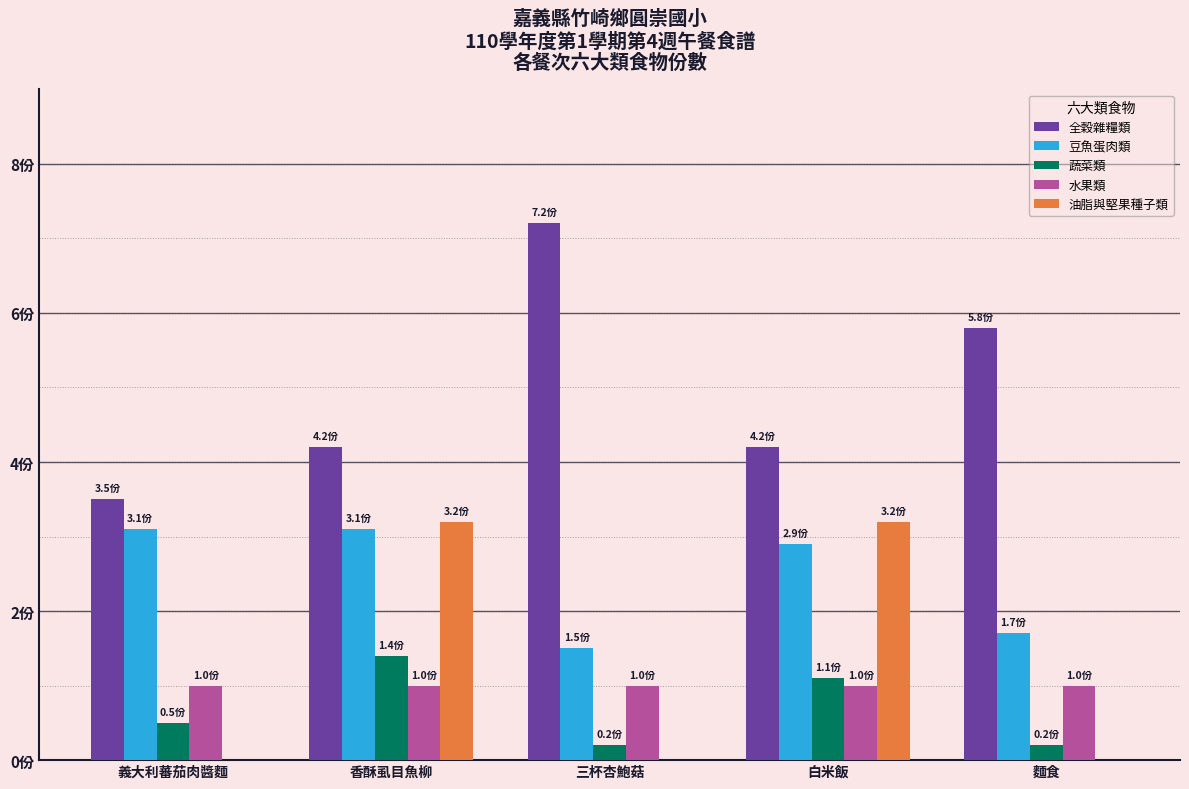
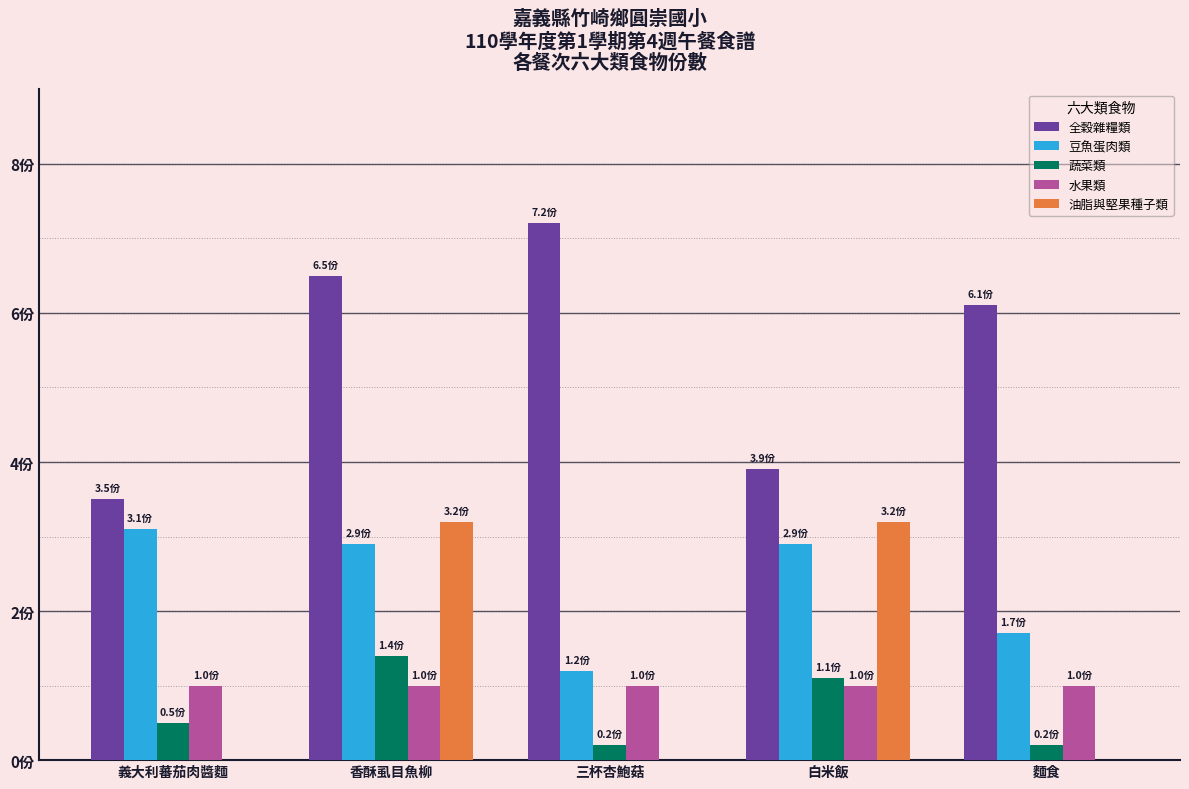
  {
    "全穀雜糧類": {
      "義大利蕃茄肉醬麵": "3.5份",
-     "香酥虱目魚柳": "4.2份",
+     "香酥虱目魚柳": "6.5份",
      "三杯杏鮑菇": "7.2份",
-     "白米飯": "4.2份",
-     "麵食": "5.8份"
+     "白米飯": "3.9份",
+     "麵食": "6.1份"
    },
    "豆魚蛋肉類": {
      "義大利蕃茄肉醬麵": "3.1份",
-     "香酥虱目魚柳": "3.1份",
-     "三杯杏鮑菇": "1.5份",
+     "香酥虱目魚柳": "2.9份",
+     "三杯杏鮑菇": "1.2份",
      "白米飯": "2.9份",
      "麵食": "1.7份"
    },
    "蔬菜類": {
      "義大利蕃茄肉醬麵": "0.5份",
      "香酥虱目魚柳": "1.4份",
      "三杯杏鮑菇": "0.2份",
      "白米飯": "1.1份",
      "麵食": "0.2份"
    },
    "水果類": {
      "義大利蕃茄肉醬麵": "1.0份",
      "香酥虱目魚柳": "1.0份",
      "三杯杏鮑菇": "1.0份",
      "白米飯": "1.0份",
      "麵食": "1.0份"
    },
    "油脂與堅果種子類": {
      "香酥虱目魚柳": "3.2份",
      "白米飯": "3.2份"
    }
  }
